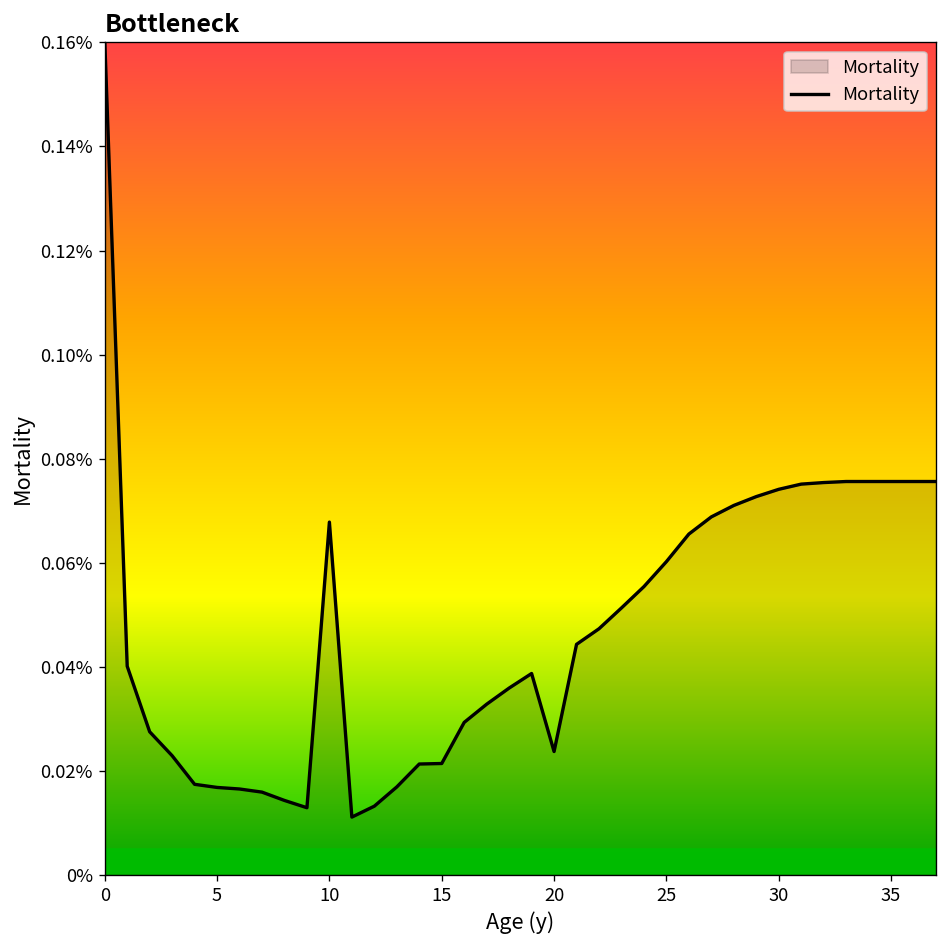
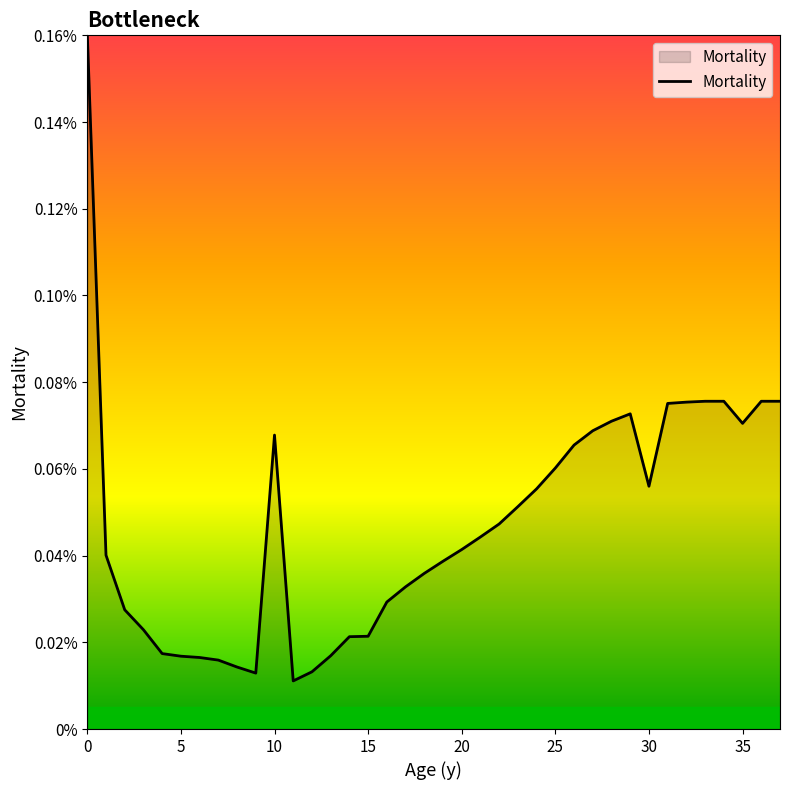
  {
    "5": "0.017%",
    "10": "0.068%",
    "15": "0.021%",
-   "20": "0.024%",
+   "20": "0.041%",
    "25": "0.060%",
-   "30": "0.074%",
-   "35": "0.076%"
+   "30": "0.056%",
+   "35": "0.071%"
  }
